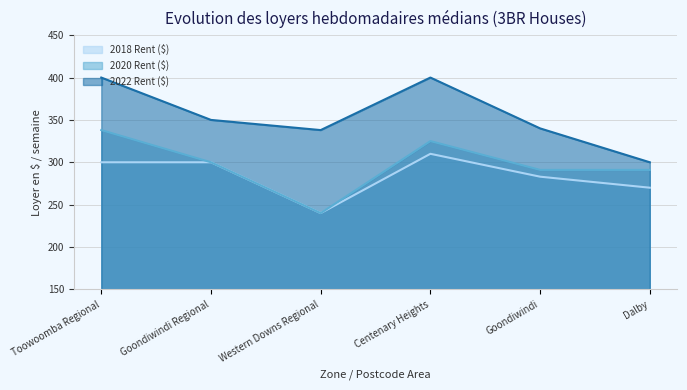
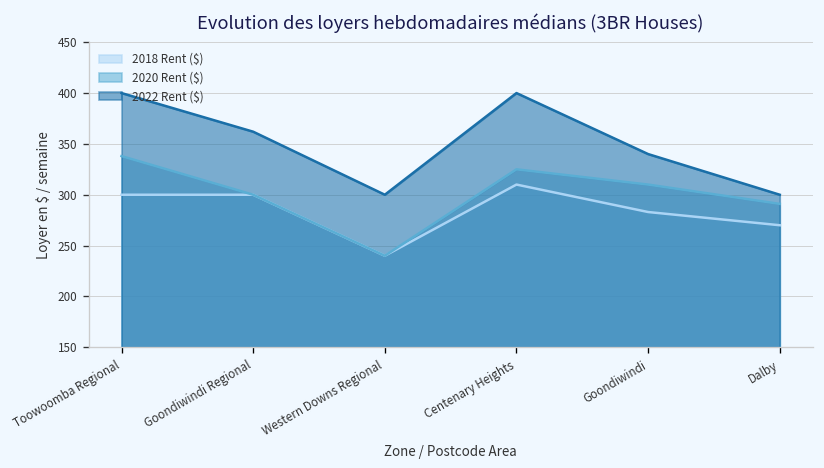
  {
    "2018 Rent ($)": {
      "Toowoomba Regional": 300,
      "Centenary Heights": 310,
      "Goondiwindi": 280,
      "Dalby": 270
    },
    "2020 Rent ($)": {
      "Toowoomba Regional": 340,
      "Centenary Heights": 330,
-     "Goondiwindi": 290,
+     "Goondiwindi": 310,
      "Dalby": 290
    },
    "2022 Rent ($)": {
      "Toowoomba Regional": 400,
-     "Goondiwindi Regional": 350,
-     "Western Downs Regional": 340,
+     "Goondiwindi Regional": 360,
+     "Western Downs Regional": 300,
      "Centenary Heights": 400,
      "Goondiwindi": 340,
      "Dalby": 300
    }
  }
